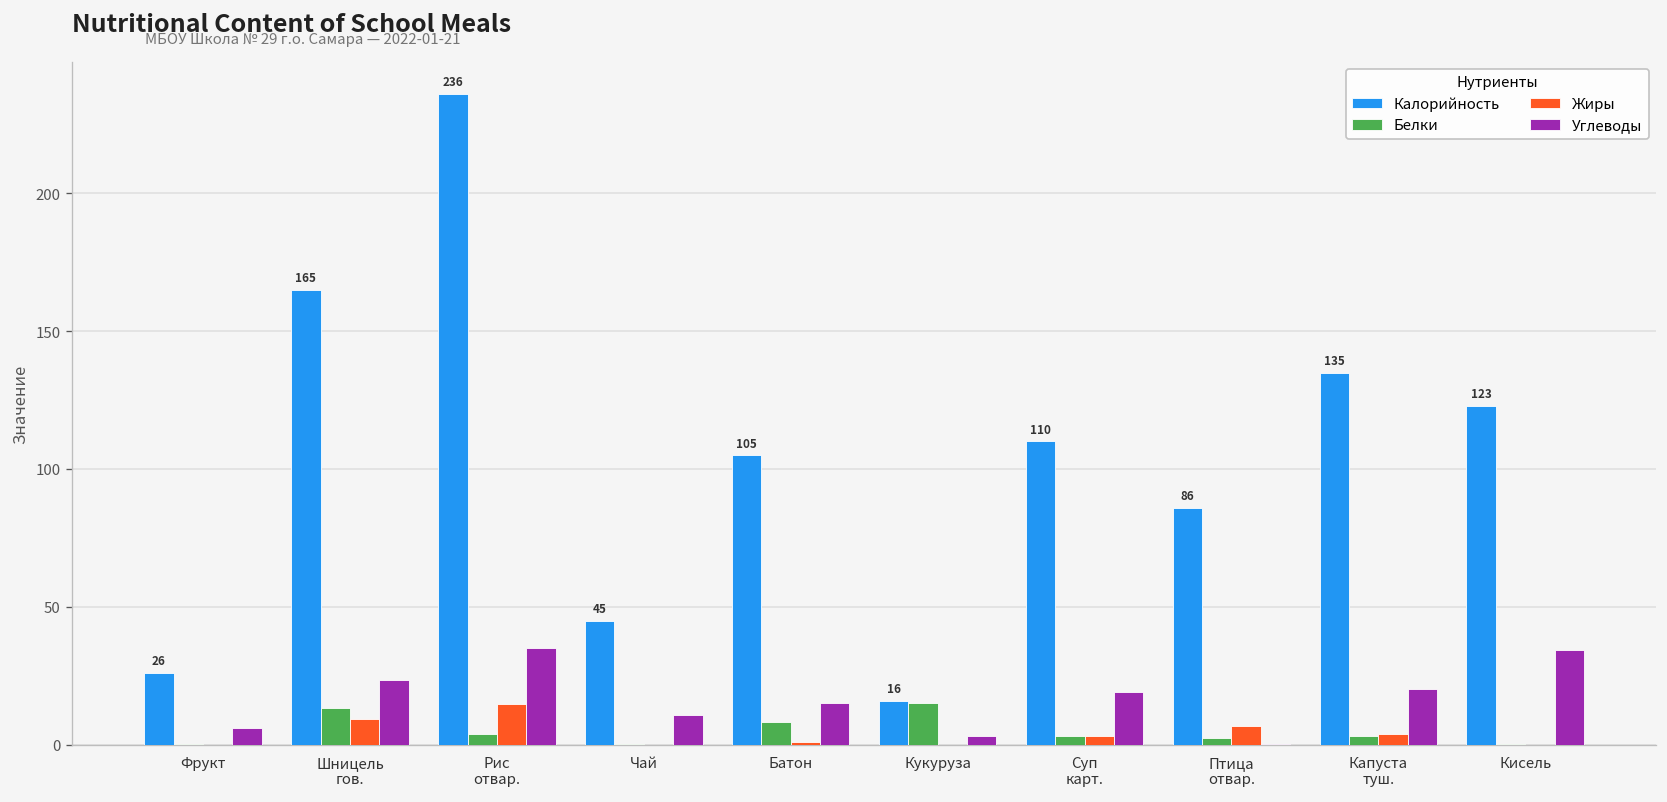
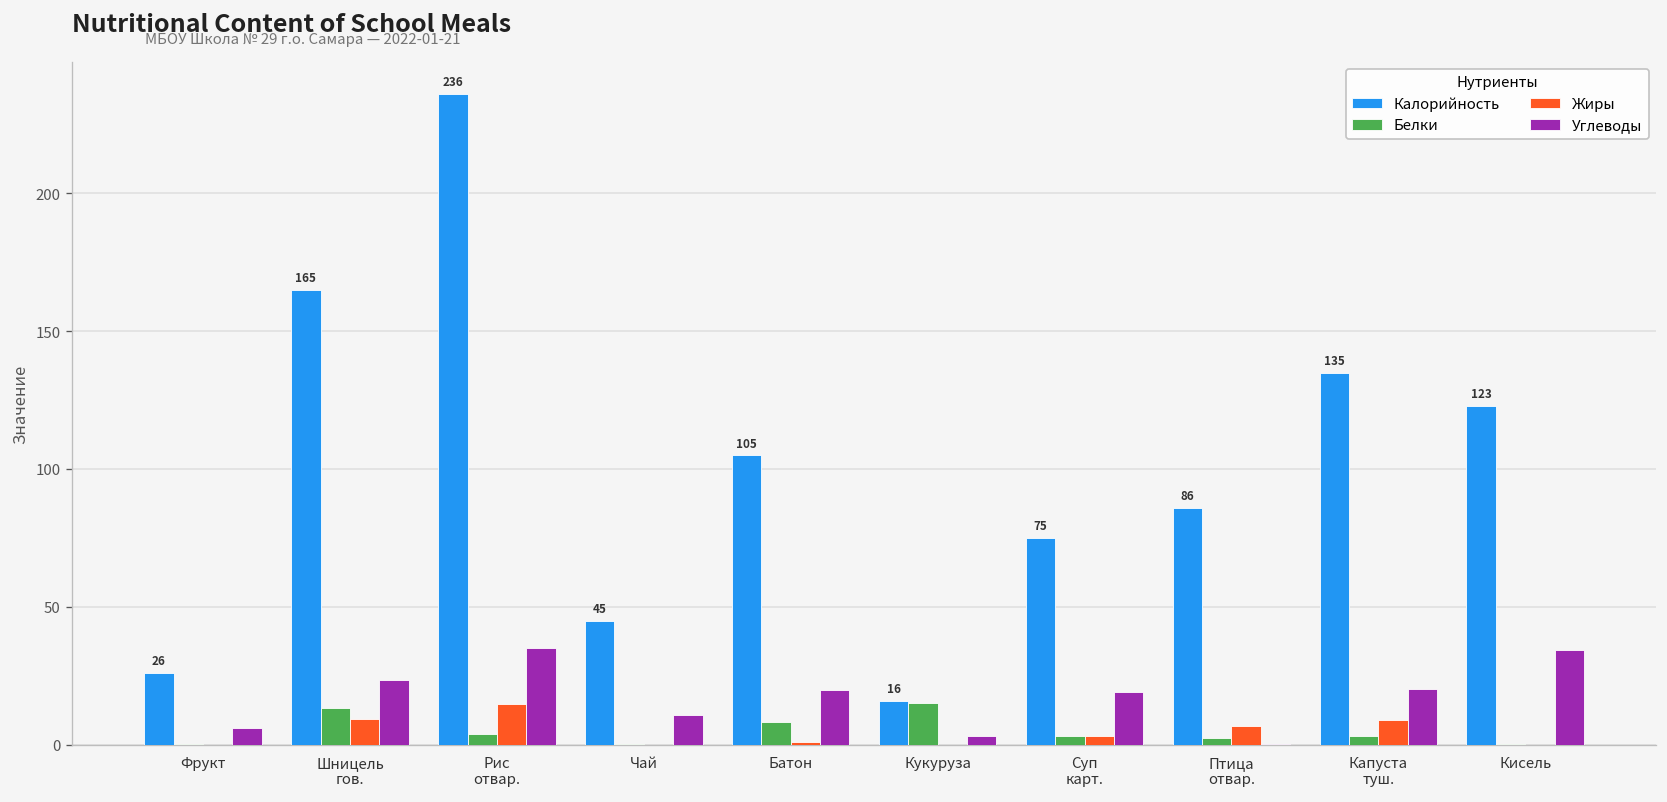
  {
    "Калорийность": {
      "Фрукт": 26,
      "Шницель гов.": 165,
      "Рис отвар.": 236,
      "Чай": 45,
      "Батон": 105,
      "Кукуруза": 16,
-     "Суп карт.": 110,
+     "Суп карт.": 75,
      "Птица отвар.": 86,
      "Капуста туш.": 135,
      "Кисель": 123
    },
    "Белки": {
      "Шницель гов.": 14,
      "Рис отвар.": 4,
      "Батон": 8,
      "Кукуруза": 15,
      "Суп карт.": 3,
      "Птица отвар.": 2,
      "Капуста туш.": 3
    },
    "Жиры": {
      "Фрукт": 0,
      "Шницель гов.": 9,
      "Рис отвар.": 15,
      "Кукуруза": 0,
      "Суп карт.": 3,
      "Птица отвар.": 7,
-     "Капуста туш.": 4,
+     "Капуста туш.": 9,
      "Кисель": 0
    },
    "Углеводы": {
      "Фрукт": 6,
      "Шницель гов.": 23,
      "Рис отвар.": 35,
      "Чай": 11,
-     "Батон": 15,
+     "Батон": 20,
      "Кукуруза": 3,
      "Суп карт.": 19,
      "Капуста туш.": 20,
      "Кисель": 35
    }
  }
